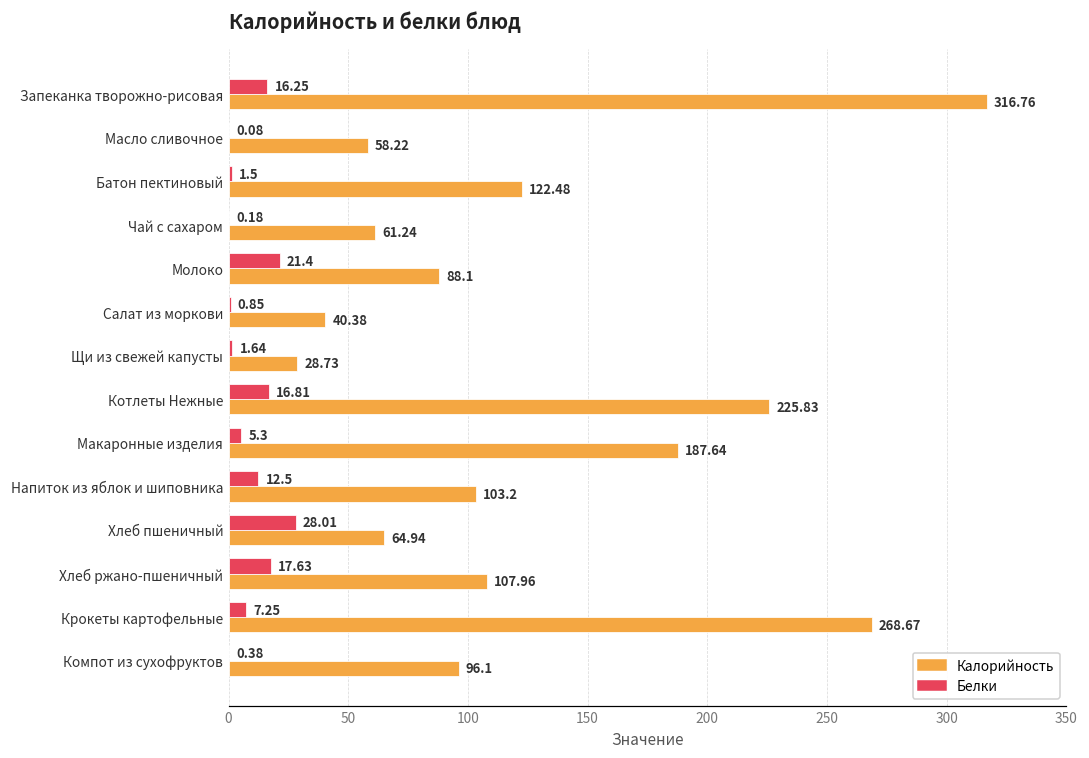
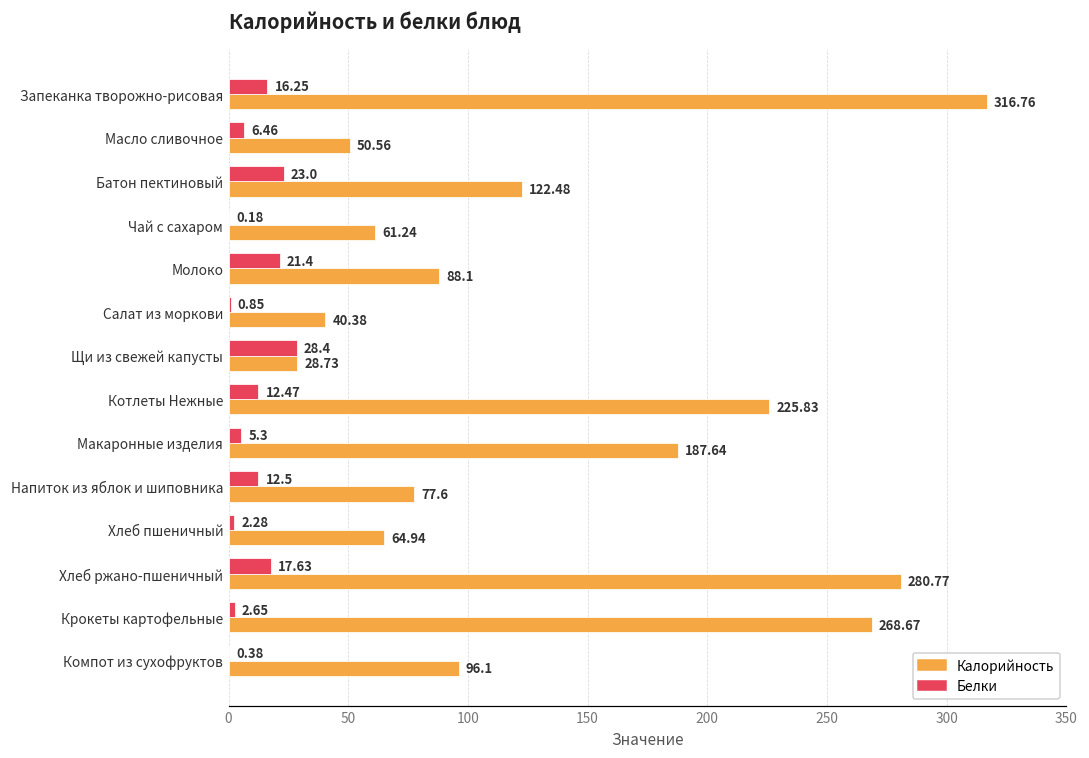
  {
    "Калорийность": {
      "Запеканка творожно-рисовая": 316.76,
-     "Масло сливочное": 58.22,
+     "Масло сливочное": 50.56,
      "Батон пектиновый": 122.48,
      "Чай с сахаром": 61.24,
      "Молоко": 88.1,
      "Салат из моркови": 40.38,
      "Щи из свежей капусты": 28.73,
      "Котлеты Нежные": 225.83,
      "Макаронные изделия": 187.64,
-     "Напиток из яблок и шиповника": 103.2,
+     "Напиток из яблок и шиповника": 77.6,
      "Хлеб пшеничный": 64.94,
-     "Хлеб ржано-пшеничный": 107.96,
+     "Хлеб ржано-пшеничный": 280.77,
      "Крокеты картофельные": 268.67,
      "Компот из сухофруктов": 96.1
    },
    "Белки": {
      "Запеканка творожно-рисовая": 16.25,
-     "Масло сливочное": 0.08,
-     "Батон пектиновый": 1.5,
+     "Масло сливочное": 6.46,
+     "Батон пектиновый": 23.0,
      "Чай с сахаром": 0.18,
      "Молоко": 21.4,
      "Салат из моркови": 0.85,
-     "Щи из свежей капусты": 1.64,
-     "Котлеты Нежные": 16.81,
+     "Щи из свежей капусты": 28.4,
+     "Котлеты Нежные": 12.47,
      "Макаронные изделия": 5.3,
      "Напиток из яблок и шиповника": 12.5,
-     "Хлеб пшеничный": 28.01,
+     "Хлеб пшеничный": 2.28,
      "Хлеб ржано-пшеничный": 17.63,
-     "Крокеты картофельные": 7.25,
+     "Крокеты картофельные": 2.65,
      "Компот из сухофруктов": 0.38
    }
  }
